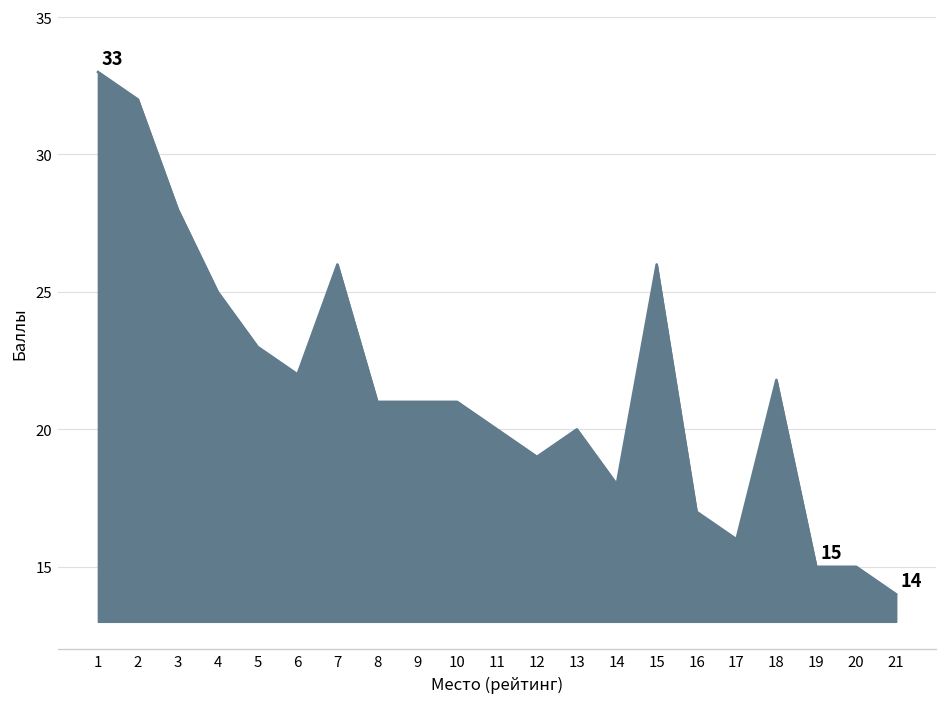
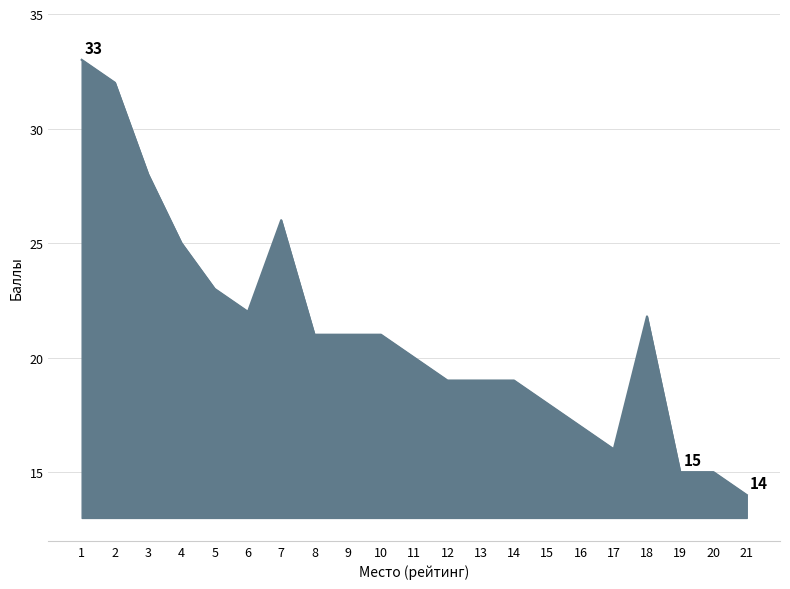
  {
    "2": 32,
    "3": 28,
    "4": 25,
    "5": 23,
    "6": 22,
    "7": 26,
    "8": 21,
    "9": 21,
    "10": 21,
    "11": 20,
    "12": 19,
-   "13": 20,
-   "14": 18,
-   "15": 26,
+   "13": 19,
+   "14": 19,
+   "15": 18,
    "16": 17,
    "17": 16,
    "18": 21.8,
    "20": 15
  }
